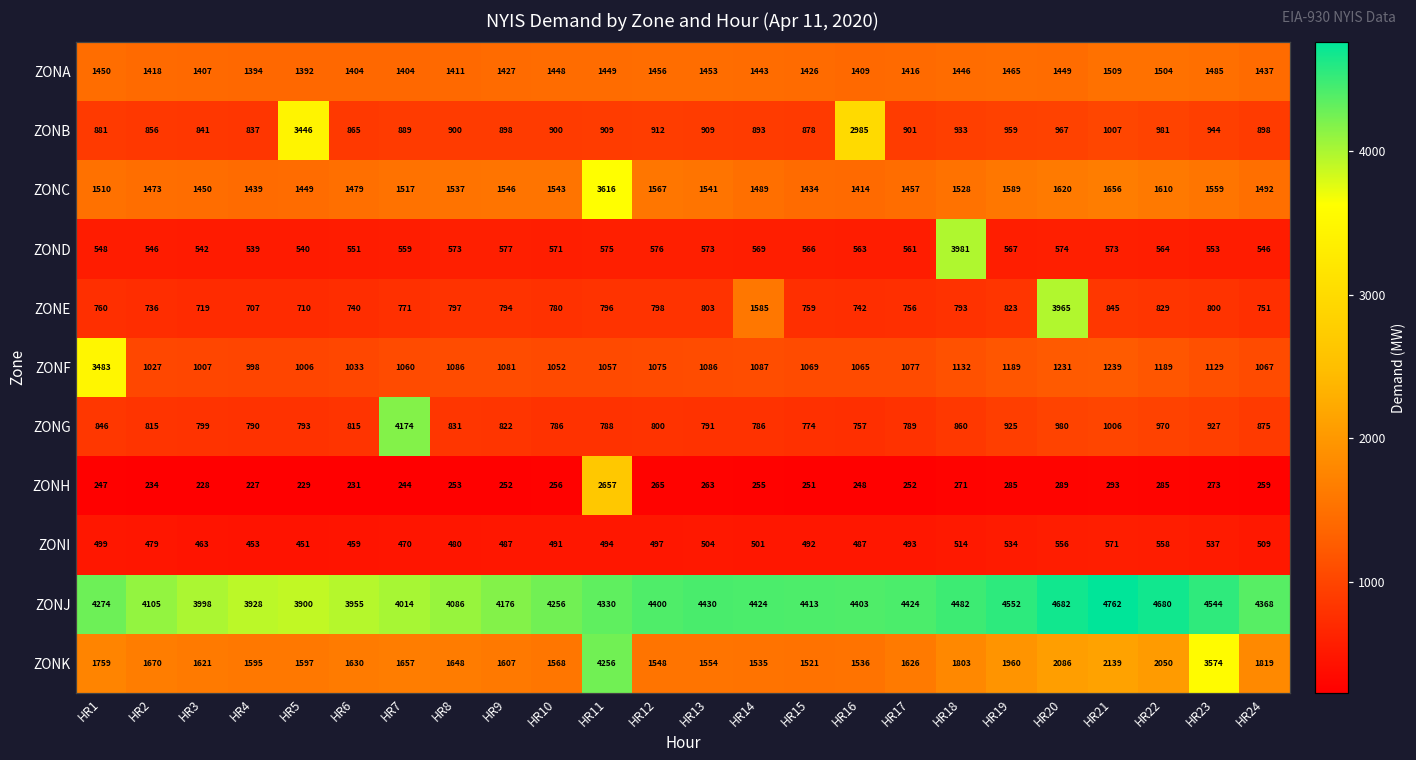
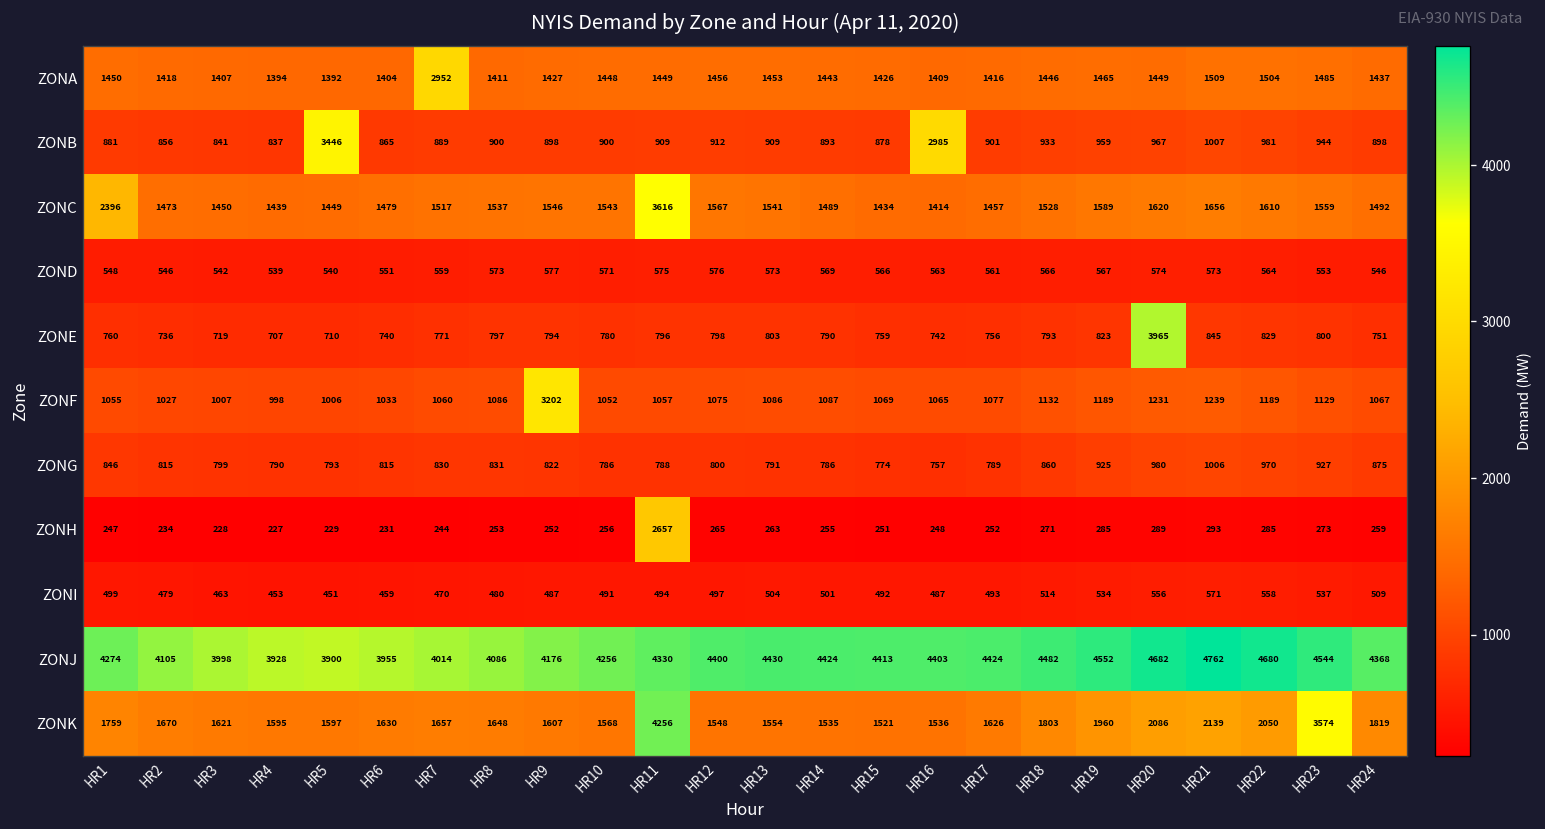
  {
    "ZONA": {
      "HR1": 1450,
      "HR2": 1418,
      "HR3": 1407,
      "HR4": 1394,
      "HR5": 1392,
      "HR6": 1404,
-     "HR7": 1404,
+     "HR7": 2952,
      "HR8": 1411,
      "HR9": 1427,
      "HR10": 1448,
      "HR11": 1449,
      "HR12": 1456,
      "HR13": 1453,
      "HR14": 1443,
      "HR15": 1426,
      "HR16": 1409,
      "HR17": 1416,
      "HR18": 1446,
      "HR19": 1465,
      "HR20": 1449,
      "HR21": 1509,
      "HR22": 1504,
      "HR23": 1485,
      "HR24": 1437
    },
    "ZONC": {
-     "HR1": 1510,
+     "HR1": 2396,
      "HR2": 1473,
      "HR3": 1450,
      "HR4": 1439,
      "HR5": 1449,
      "HR6": 1479,
      "HR7": 1517,
      "HR8": 1537,
      "HR9": 1546,
      "HR10": 1543,
      "HR11": 3616,
      "HR12": 1567,
      "HR13": 1541,
      "HR14": 1489,
      "HR15": 1434,
      "HR16": 1414,
      "HR17": 1457,
      "HR18": 1528,
      "HR19": 1589,
      "HR20": 1620,
      "HR21": 1656,
      "HR22": 1610,
      "HR23": 1559,
      "HR24": 1492
    },
    "ZOND": {
      "HR1": 548,
      "HR2": 546,
      "HR3": 542,
      "HR4": 539,
      "HR5": 540,
      "HR6": 551,
      "HR7": 559,
      "HR8": 573,
      "HR9": 577,
      "HR10": 571,
      "HR11": 575,
      "HR12": 576,
      "HR13": 573,
      "HR14": 569,
      "HR15": 566,
      "HR16": 563,
      "HR17": 561,
-     "HR18": 3981,
+     "HR18": 566,
      "HR19": 567,
      "HR20": 574,
      "HR21": 573,
      "HR22": 564,
      "HR23": 553,
      "HR24": 546
    },
    "ZONE": {
      "HR1": 760,
      "HR2": 736,
      "HR3": 719,
      "HR4": 707,
      "HR5": 710,
      "HR6": 740,
      "HR7": 771,
      "HR8": 797,
      "HR9": 794,
      "HR10": 780,
      "HR11": 796,
      "HR12": 798,
      "HR13": 803,
-     "HR14": 1585,
+     "HR14": 790,
      "HR15": 759,
      "HR16": 742,
      "HR17": 756,
      "HR18": 793,
      "HR19": 823,
      "HR20": 3965,
      "HR21": 845,
      "HR22": 829,
      "HR23": 800,
      "HR24": 751
    },
    "ZONF": {
-     "HR1": 3483,
+     "HR1": 1055,
      "HR2": 1027,
      "HR3": 1007,
      "HR4": 998,
      "HR5": 1006,
      "HR6": 1033,
      "HR7": 1060,
      "HR8": 1086,
-     "HR9": 1081,
+     "HR9": 3202,
      "HR10": 1052,
      "HR11": 1057,
      "HR12": 1075,
      "HR13": 1086,
      "HR14": 1087,
      "HR15": 1069,
      "HR16": 1065,
      "HR17": 1077,
      "HR18": 1132,
      "HR19": 1189,
      "HR20": 1231,
      "HR21": 1239,
      "HR22": 1189,
      "HR23": 1129,
      "HR24": 1067
    },
    "ZONG": {
      "HR1": 846,
      "HR2": 815,
      "HR3": 799,
      "HR4": 790,
      "HR5": 793,
      "HR6": 815,
-     "HR7": 4174,
+     "HR7": 830,
      "HR8": 831,
      "HR9": 822,
      "HR10": 786,
      "HR11": 788,
      "HR12": 800,
      "HR13": 791,
      "HR14": 786,
      "HR15": 774,
      "HR16": 757,
      "HR17": 789,
      "HR18": 860,
      "HR19": 925,
      "HR20": 980,
      "HR21": 1006,
      "HR22": 970,
      "HR23": 927,
      "HR24": 875
    }
  }
